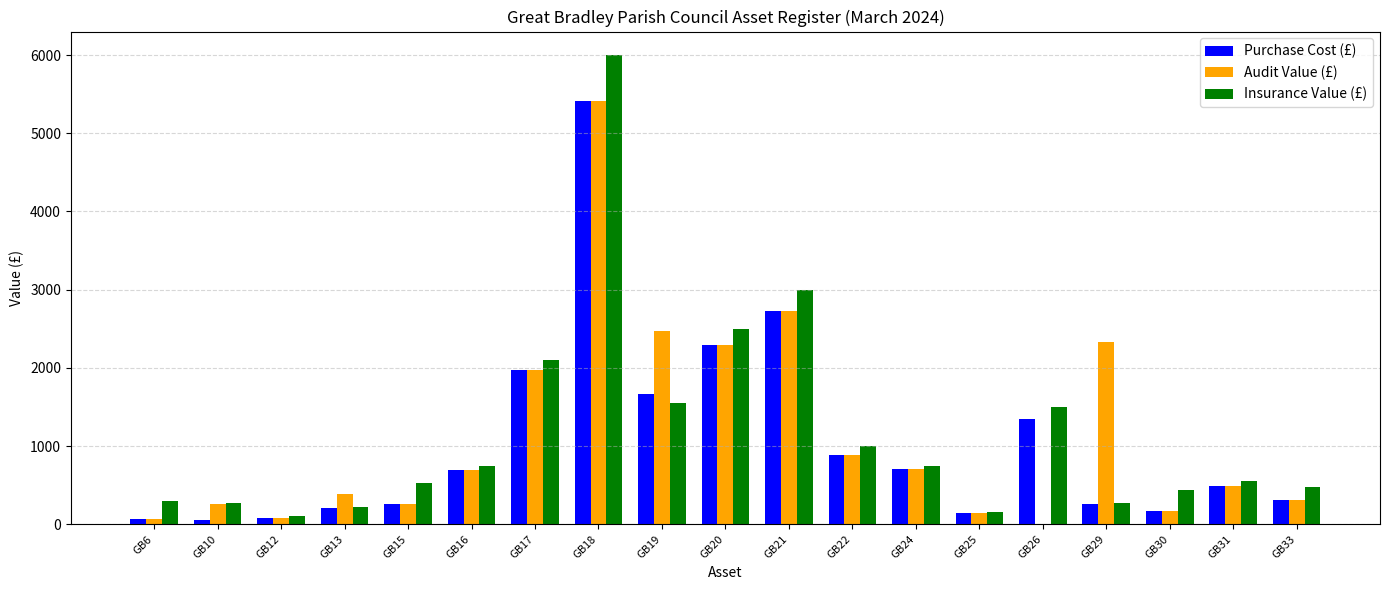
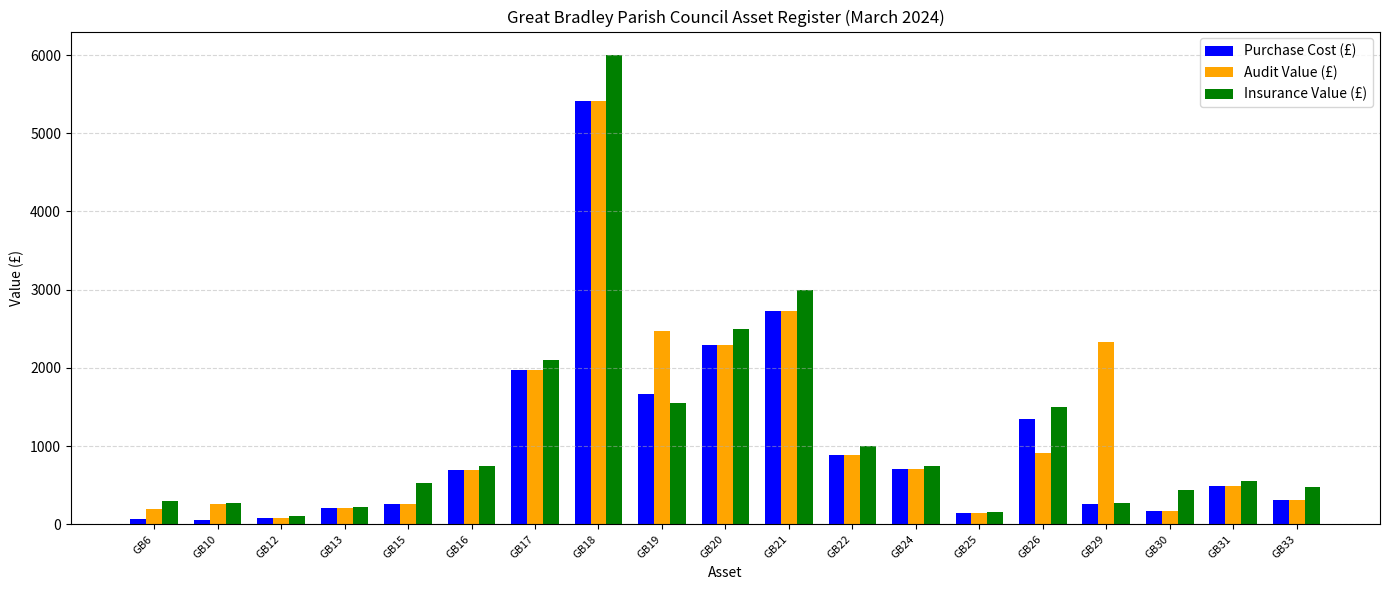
  {
    "Purchase Cost (£)": {
      "GB6": 100,
      "GB10": 100,
      "GB12": 100,
      "GB13": 200,
      "GB15": 300,
      "GB16": 700,
      "GB17": 2000,
      "GB18": 5400,
      "GB19": 1700,
      "GB20": 2300,
      "GB21": 2700,
      "GB22": 900,
      "GB24": 700,
      "GB25": 100,
      "GB26": 1400,
      "GB29": 300,
      "GB30": 200,
      "GB31": 500,
      "GB33": 300
    },
    "Audit Value (£)": {
-     "GB6": 100,
+     "GB6": 200,
      "GB10": 300,
      "GB12": 100,
-     "GB13": 400,
+     "GB13": 200,
      "GB15": 300,
      "GB16": 700,
      "GB17": 2000,
      "GB18": 5400,
      "GB19": 2500,
      "GB20": 2300,
      "GB21": 2700,
      "GB22": 900,
      "GB24": 700,
      "GB25": 100,
-     "GB26": 0,
+     "GB26": 900,
      "GB29": 2300,
      "GB30": 200,
      "GB31": 500,
      "GB33": 300
    },
    "Insurance Value (£)": {
      "GB6": 300,
      "GB10": 300,
      "GB12": 100,
      "GB13": 200,
      "GB15": 500,
      "GB16": 800,
      "GB17": 2100,
      "GB18": 6000,
      "GB19": 1600,
      "GB20": 2500,
      "GB21": 3000,
      "GB22": 1000,
      "GB24": 800,
      "GB25": 200,
      "GB26": 1500,
      "GB29": 300,
      "GB30": 400,
      "GB31": 600,
      "GB33": 500
    }
  }
